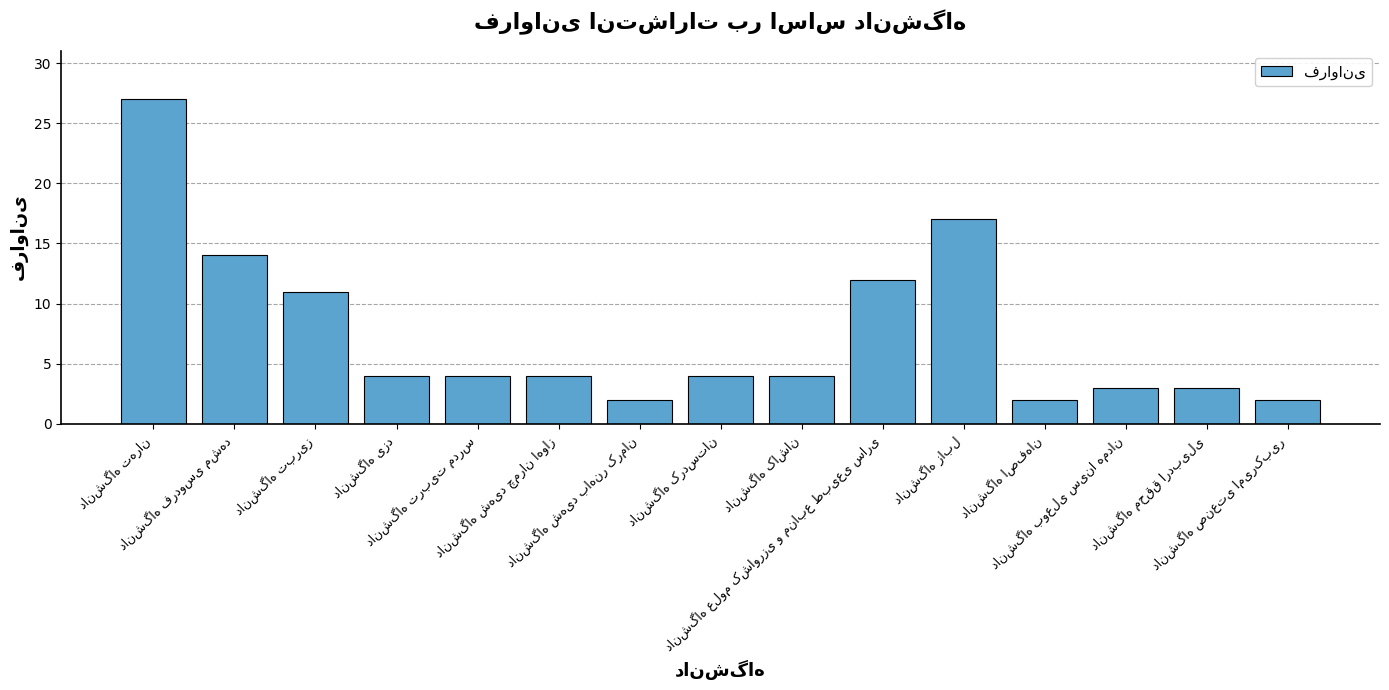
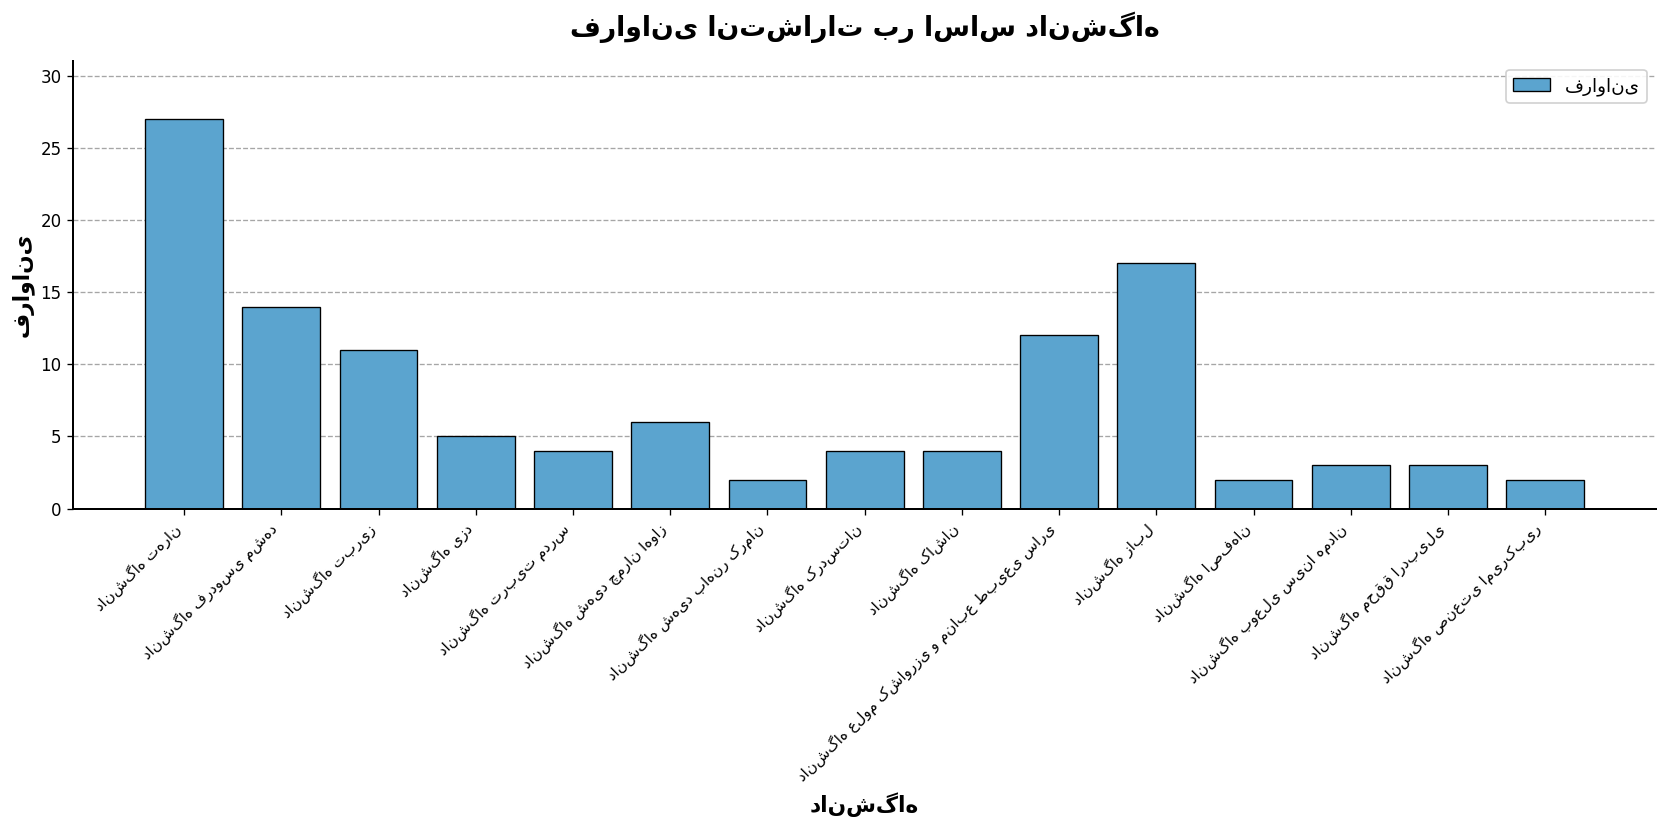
  {
    "دانشگاه تهران": 27,
    "دانشگاه فردوسی مشهد": 14,
    "دانشگاه تبریز": 11,
-   "دانشگاه یزد": 4,
+   "دانشگاه یزد": 5,
    "دانشگاه تربیت مدرس": 4,
-   "دانشگاه شهید چمران اهواز": 4,
+   "دانشگاه شهید چمران اهواز": 6,
    "دانشگاه شهید باهنر کرمان": 2,
    "دانشگاه کردستان": 4,
    "دانشگاه کاشان": 4,
    "دانشگاه علوم کشاورزی و منابع طبیعی ساری": 12,
    "دانشگاه زابل": 17,
    "دانشگاه اصفهان": 2,
    "دانشگاه بوعلی سینا همدان": 3,
    "دانشگاه محقق اردبیلی": 3,
    "دانشگاه صنعتی امیرکبیر": 2
  }
